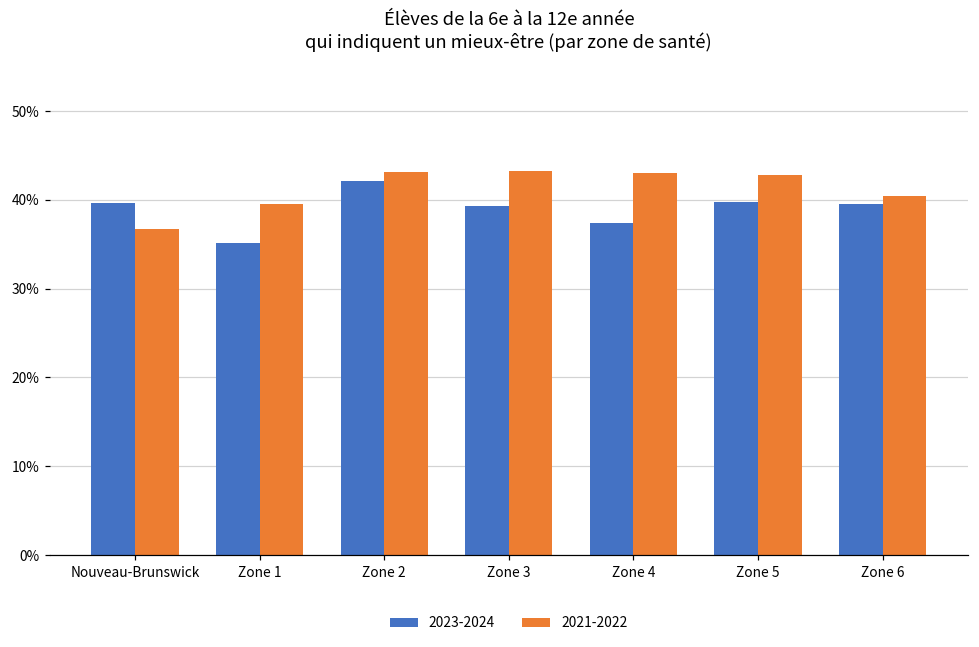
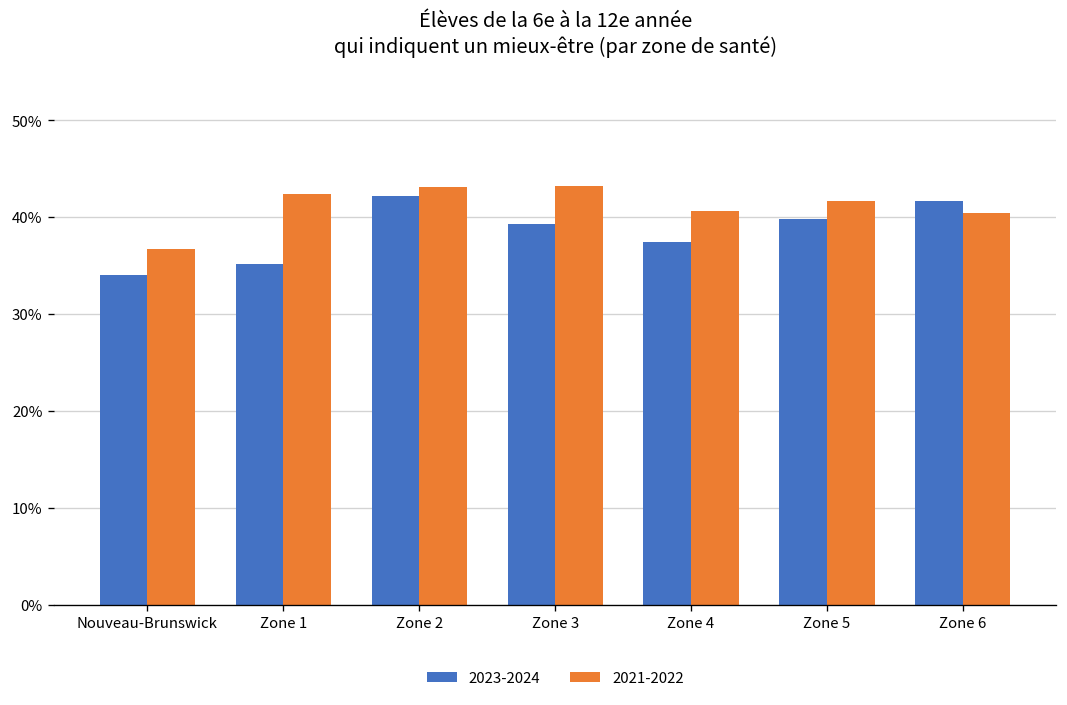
  {
    "2023-2024": {
-     "Nouveau-Brunswick": "40%",
+     "Nouveau-Brunswick": "34%",
      "Zone 1": "35%",
      "Zone 2": "42%",
      "Zone 3": "39%",
      "Zone 4": "37%",
      "Zone 5": "40%",
-     "Zone 6": "39%"
+     "Zone 6": "42%"
    },
    "2021-2022": {
      "Nouveau-Brunswick": "37%",
-     "Zone 1": "40%",
+     "Zone 1": "42%",
      "Zone 2": "43%",
      "Zone 3": "43%",
-     "Zone 4": "43%",
-     "Zone 5": "43%",
+     "Zone 4": "41%",
+     "Zone 5": "42%",
      "Zone 6": "40%"
    }
  }
